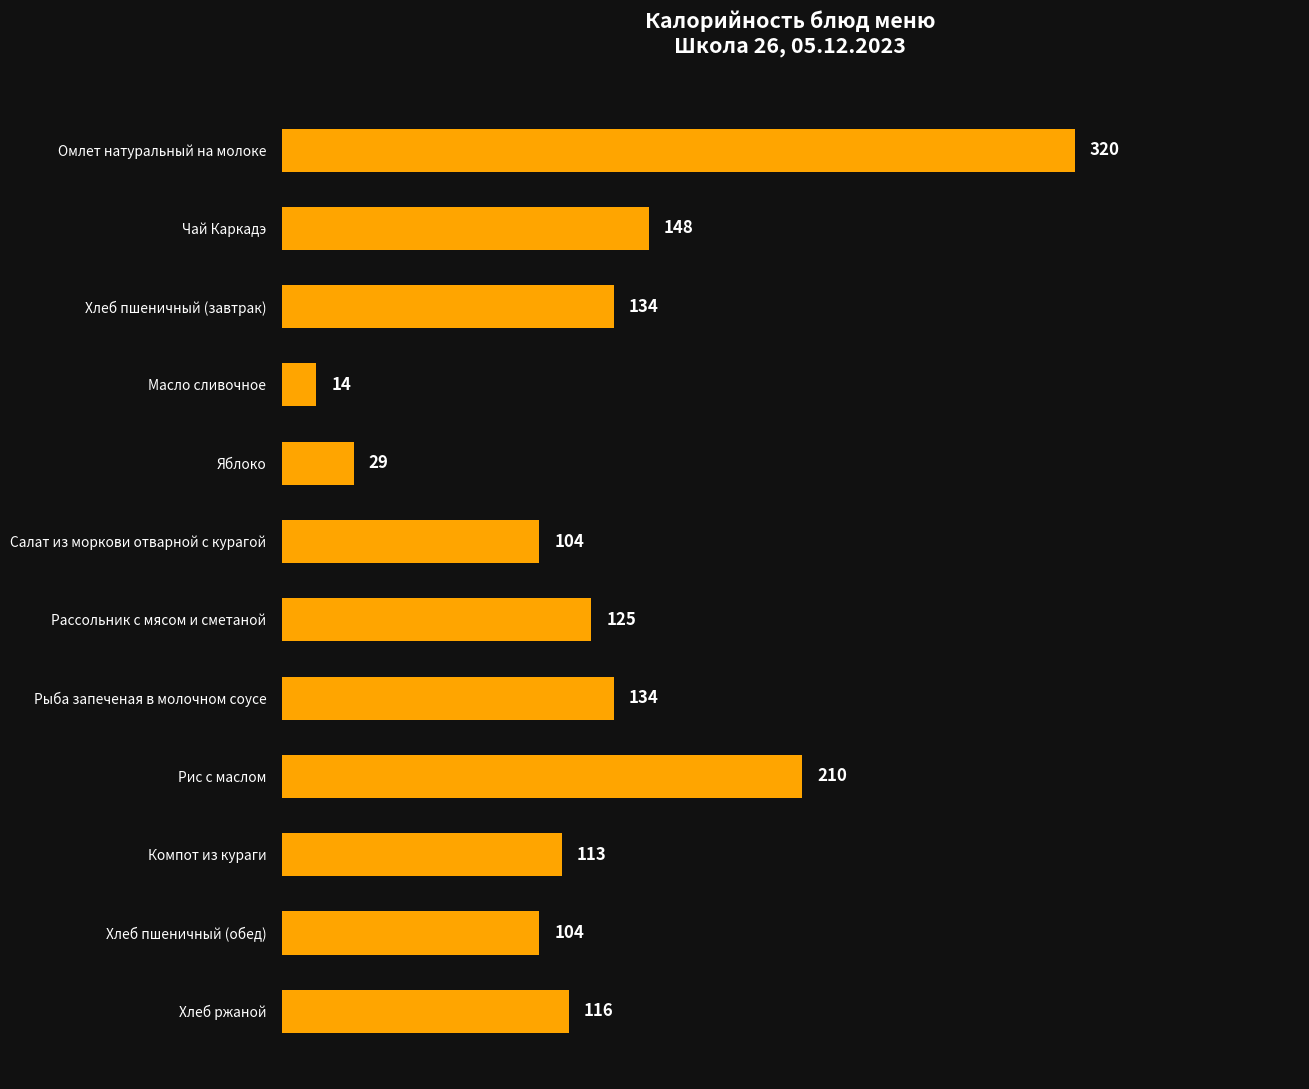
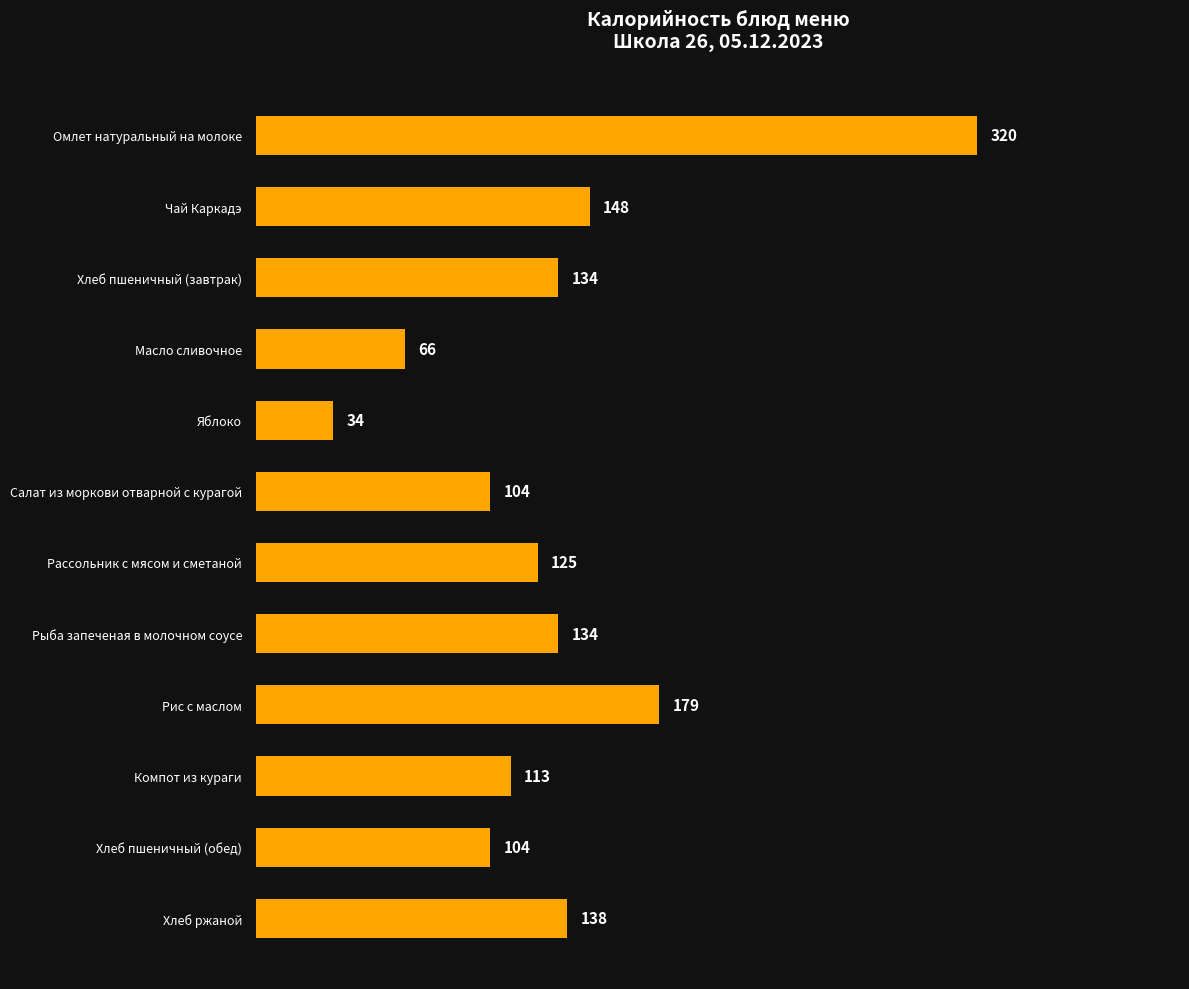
  {
    "Омлет натуральный на молоке": 320,
    "Чай Каркадэ": 148,
    "Хлеб пшеничный (завтрак)": 134,
-   "Масло сливочное": 14,
-   "Яблоко": 29,
+   "Масло сливочное": 66,
+   "Яблоко": 34,
    "Салат из моркови отварной с курагой": 104,
    "Рассольник с мясом и сметаной": 125,
    "Рыба запеченая в молочном соусе": 134,
-   "Рис с маслом": 210,
+   "Рис с маслом": 179,
    "Компот из кураги": 113,
    "Хлеб пшеничный (обед)": 104,
-   "Хлеб ржаной": 116
+   "Хлеб ржаной": 138
  }
